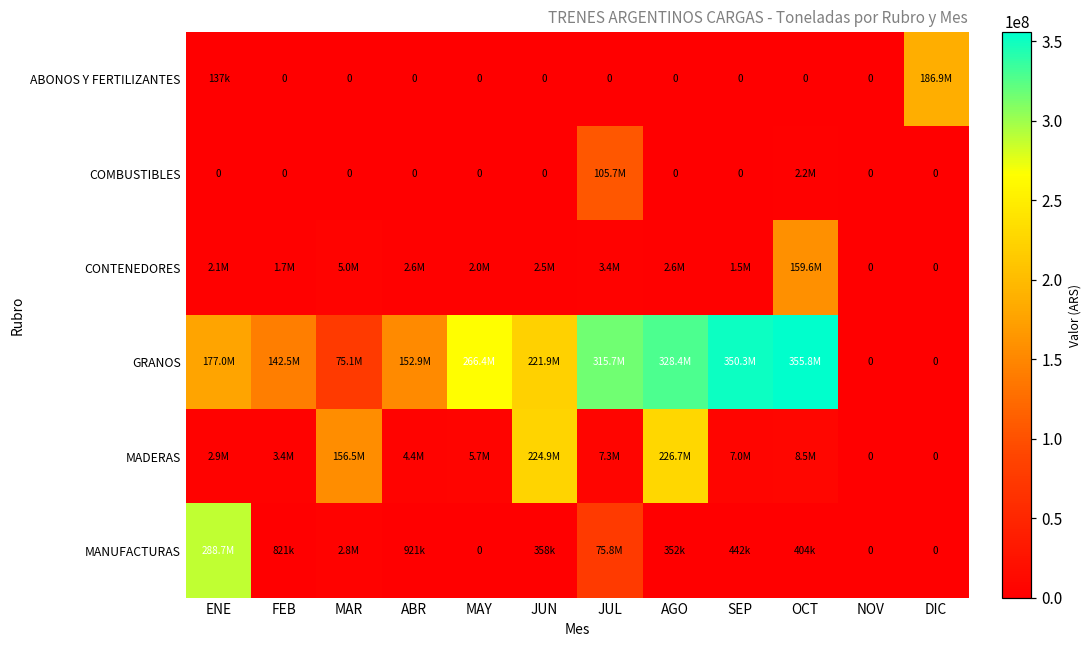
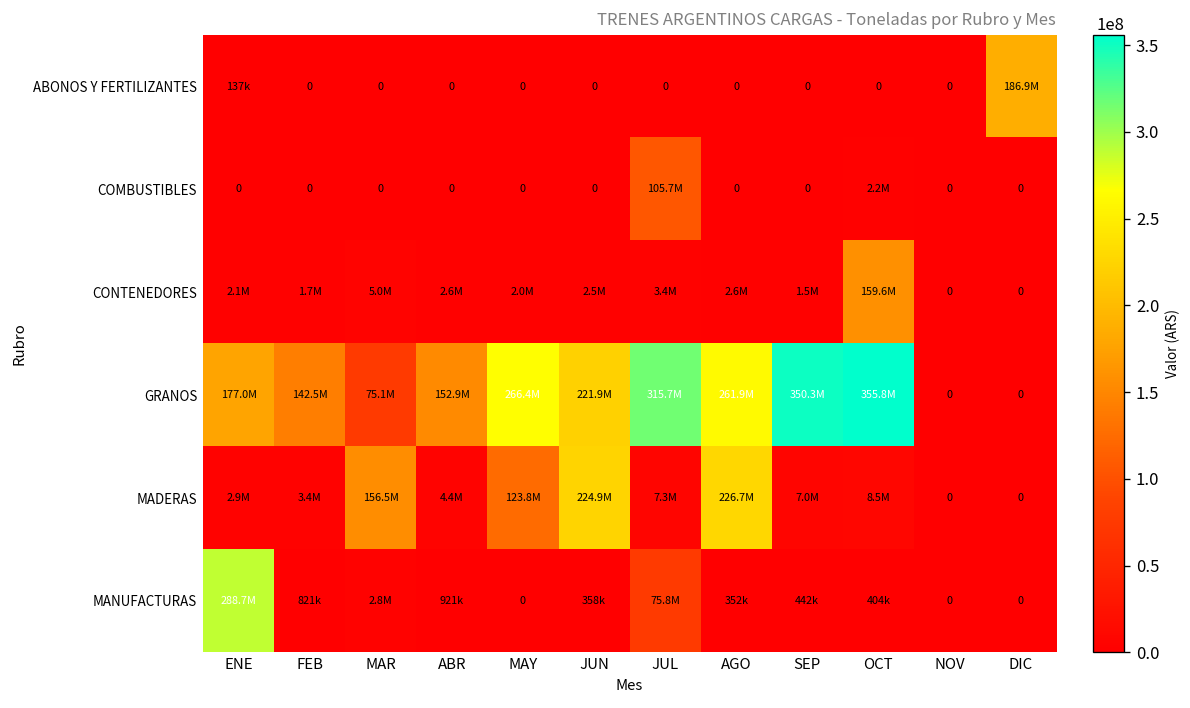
  {
    "ABONOS Y FERTILIZANTES": {
      "ENE": "137k",
      "FEB": "0",
      "MAR": "0",
      "ABR": "0",
      "MAY": "0",
      "JUN": "0",
      "JUL": "0",
      "AGO": "0",
      "SEP": "0",
      "OCT": "0",
      "NOV": "0",
      "DIC": "186.9M"
    },
    "COMBUSTIBLES": {
      "ENE": "0",
      "FEB": "0",
      "MAR": "0",
      "ABR": "0",
      "MAY": "0",
      "JUN": "0",
      "JUL": "105.7M",
      "AGO": "0",
      "SEP": "0",
      "OCT": "2.2M",
      "NOV": "0",
      "DIC": "0"
    },
    "CONTENEDORES": {
      "ENE": "2.1M",
      "FEB": "1.7M",
      "MAR": "5.0M",
      "ABR": "2.6M",
      "MAY": "2.0M",
      "JUN": "2.5M",
      "JUL": "3.4M",
      "AGO": "2.6M",
      "SEP": "1.5M",
      "OCT": "159.6M",
      "NOV": "0",
      "DIC": "0"
    },
    "GRANOS": {
      "ENE": "177.0M",
      "FEB": "142.5M",
      "MAR": "75.1M",
      "ABR": "152.9M",
      "MAY": "266.4M",
      "JUN": "221.9M",
      "JUL": "315.7M",
-     "AGO": "328.4M",
+     "AGO": "261.9M",
      "SEP": "350.3M",
      "OCT": "355.8M",
      "NOV": "0",
      "DIC": "0"
    },
    "MADERAS": {
      "ENE": "2.9M",
      "FEB": "3.4M",
      "MAR": "156.5M",
      "ABR": "4.4M",
-     "MAY": "5.7M",
+     "MAY": "123.8M",
      "JUN": "224.9M",
      "JUL": "7.3M",
      "AGO": "226.7M",
      "SEP": "7.0M",
      "OCT": "8.5M",
      "NOV": "0",
      "DIC": "0"
    },
    "MANUFACTURAS": {
      "ENE": "288.7M",
      "FEB": "821k",
      "MAR": "2.8M",
      "ABR": "921k",
      "MAY": "0",
      "JUN": "358k",
      "JUL": "75.8M",
      "AGO": "352k",
      "SEP": "442k",
      "OCT": "404k",
      "NOV": "0",
      "DIC": "0"
    }
  }
